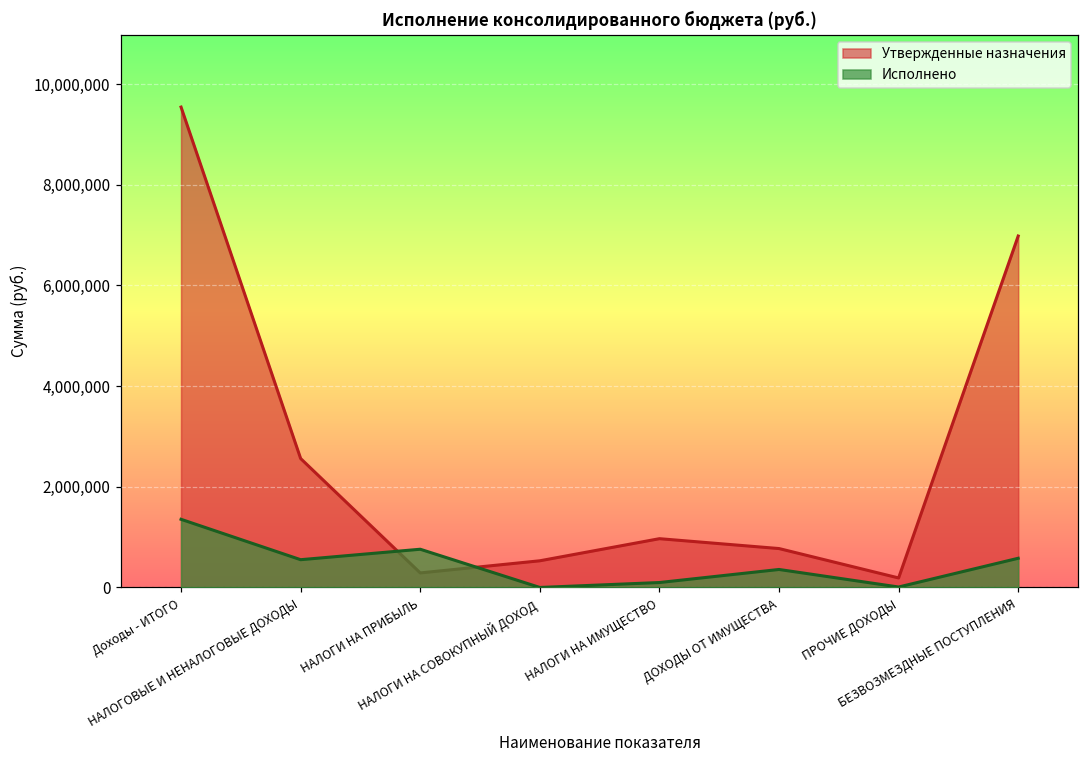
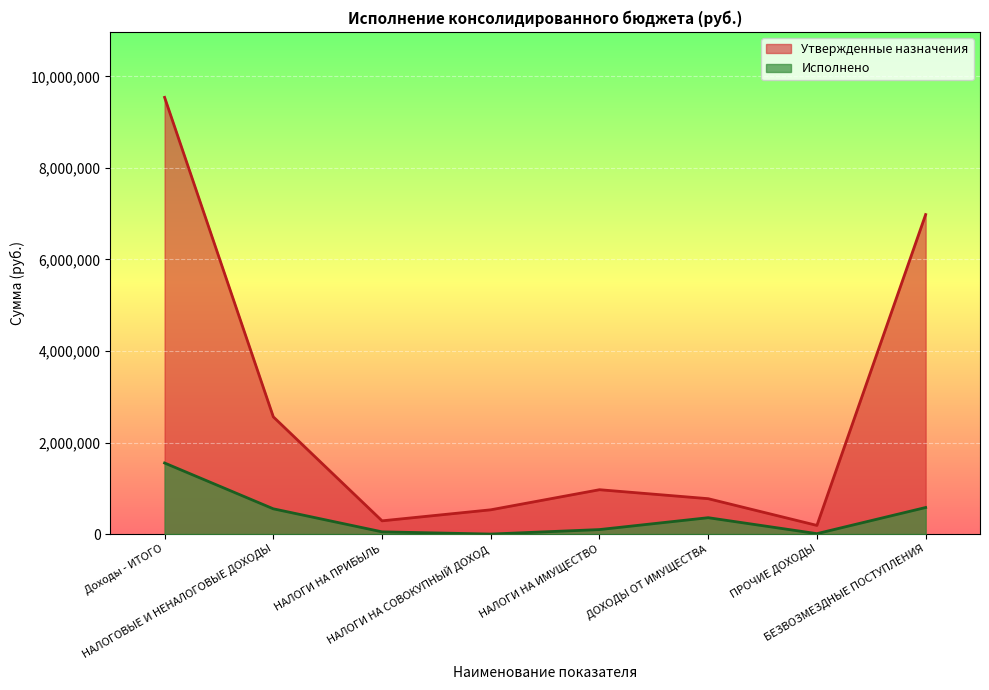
  {
    "Утвержденные назначения": {
      "Доходы - ИТОГО": "9,500,000",
      "НАЛОГОВЫЕ И НЕНАЛОГОВЫЕ ДОХОДЫ": "2,600,000",
      "НАЛОГИ НА ПРИБЫЛЬ": "300,000",
      "НАЛОГИ НА СОВОКУПНЫЙ ДОХОД": "500,000",
      "НАЛОГИ НА ИМУЩЕСТВО": "1,000,000",
      "ДОХОДЫ ОТ ИМУЩЕСТВА": "800,000",
      "ПРОЧИЕ ДОХОДЫ": "200,000",
      "БЕЗВОЗМЕЗДНЫЕ ПОСТУПЛЕНИЯ": "7,000,000"
    },
    "Исполнено": {
-     "Доходы - ИТОГО": "1,400,000",
+     "Доходы - ИТОГО": "1,600,000",
      "НАЛОГОВЫЕ И НЕНАЛОГОВЫЕ ДОХОДЫ": "600,000",
-     "НАЛОГИ НА ПРИБЫЛЬ": "800,000",
+     "НАЛОГИ НА ПРИБЫЛЬ": "0",
      "НАЛОГИ НА СОВОКУПНЫЙ ДОХОД": "0",
      "НАЛОГИ НА ИМУЩЕСТВО": "100,000",
      "ДОХОДЫ ОТ ИМУЩЕСТВА": "400,000",
      "ПРОЧИЕ ДОХОДЫ": "0",
      "БЕЗВОЗМЕЗДНЫЕ ПОСТУПЛЕНИЯ": "600,000"
    }
  }
